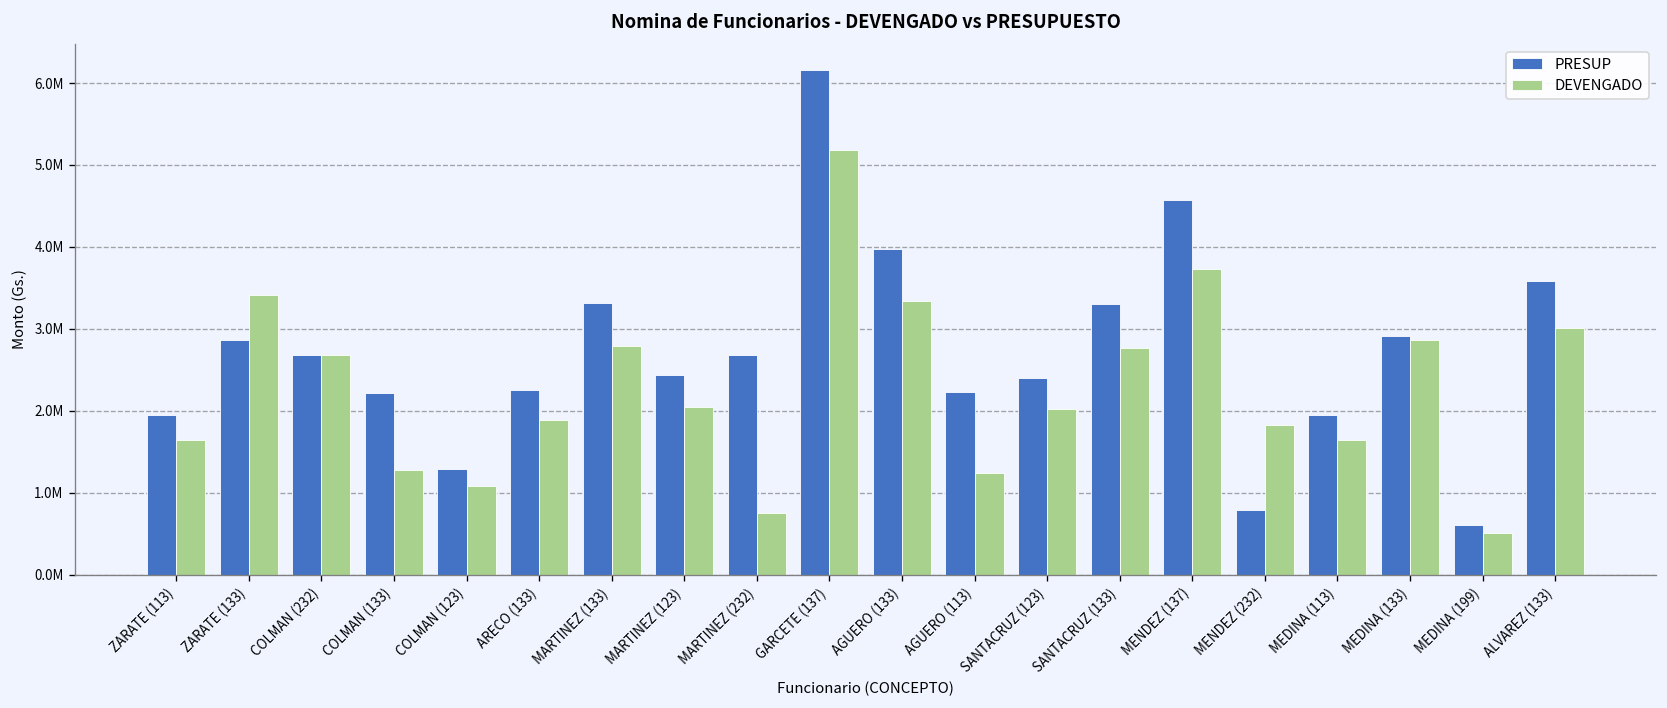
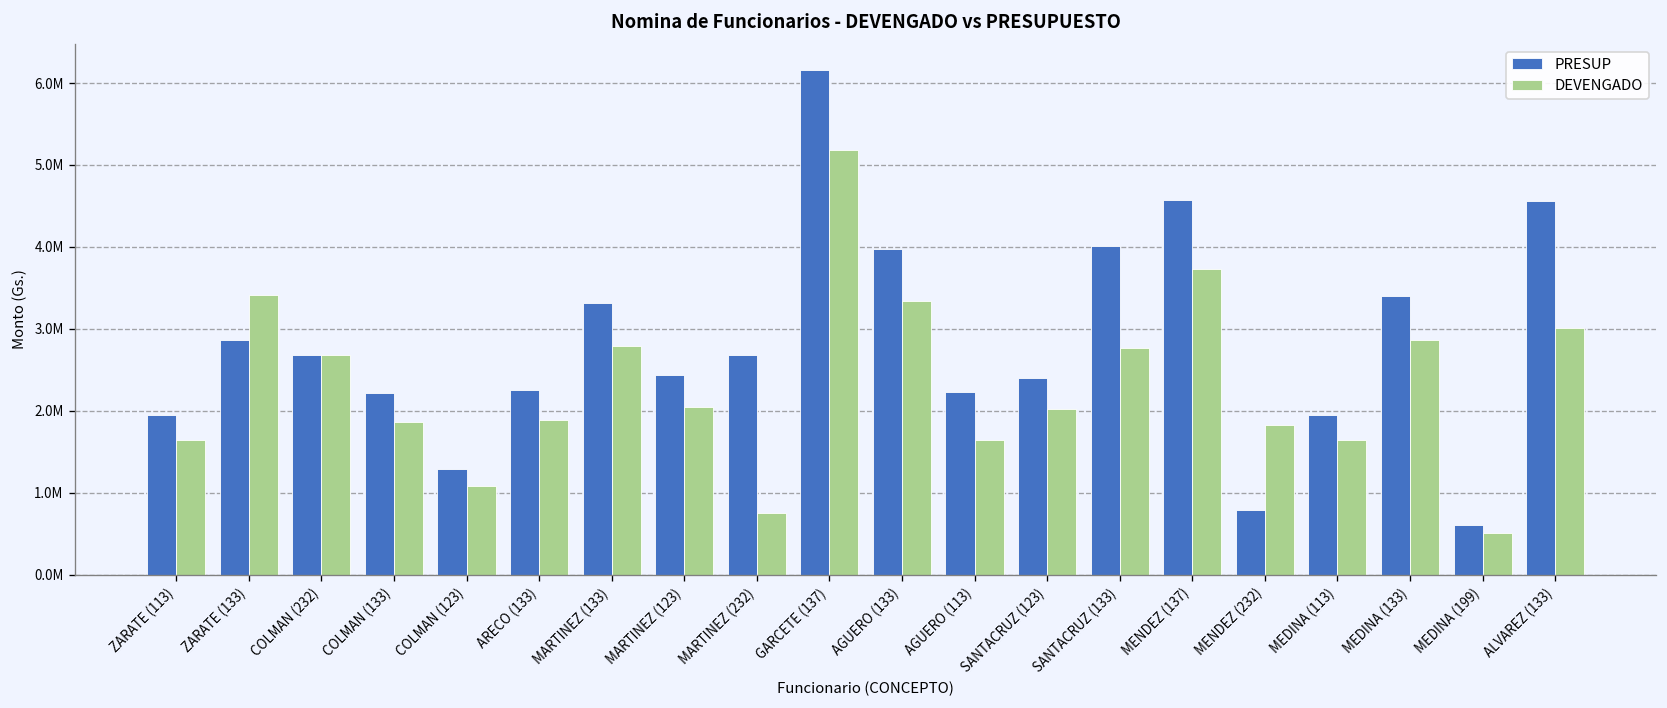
  {
    "PRESUP": {
      "ZARATE (113)": 1900000,
      "ZARATE (133)": 2900000,
      "COLMAN (232)": 2700000,
      "COLMAN (133)": 2200000,
      "COLMAN (123)": 1300000,
      "ARECO (133)": 2300000,
      "MARTINEZ (133)": 3300000,
      "MARTINEZ (123)": 2400000,
      "MARTINEZ (232)": 2700000,
      "GARCETE (137)": 6200000,
      "AGUERO (133)": 4000000,
      "AGUERO (113)": 2200000,
      "SANTACRUZ (123)": 2400000,
-     "SANTACRUZ (133)": 3300000,
+     "SANTACRUZ (133)": 4000000,
      "MENDEZ (137)": 4600000,
      "MENDEZ (232)": 800000,
      "MEDINA (113)": 1900000,
-     "MEDINA (133)": 2900000,
+     "MEDINA (133)": 3400000,
      "MEDINA (199)": 600000,
-     "ALVAREZ (133)": 3600000
+     "ALVAREZ (133)": 4600000
    },
    "DEVENGADO": {
      "ZARATE (113)": 1600000,
      "ZARATE (133)": 3400000,
      "COLMAN (232)": 2700000,
-     "COLMAN (133)": 1300000,
+     "COLMAN (133)": 1900000,
      "COLMAN (123)": 1100000,
      "ARECO (133)": 1900000,
      "MARTINEZ (133)": 2800000,
      "MARTINEZ (123)": 2000000,
      "MARTINEZ (232)": 800000,
      "GARCETE (137)": 5200000,
      "AGUERO (133)": 3300000,
-     "AGUERO (113)": 1200000,
+     "AGUERO (113)": 1600000,
      "SANTACRUZ (123)": 2000000,
      "SANTACRUZ (133)": 2800000,
      "MENDEZ (137)": 3700000,
      "MENDEZ (232)": 1800000,
      "MEDINA (113)": 1600000,
      "MEDINA (133)": 2900000,
      "MEDINA (199)": 500000,
      "ALVAREZ (133)": 3000000
    }
  }
